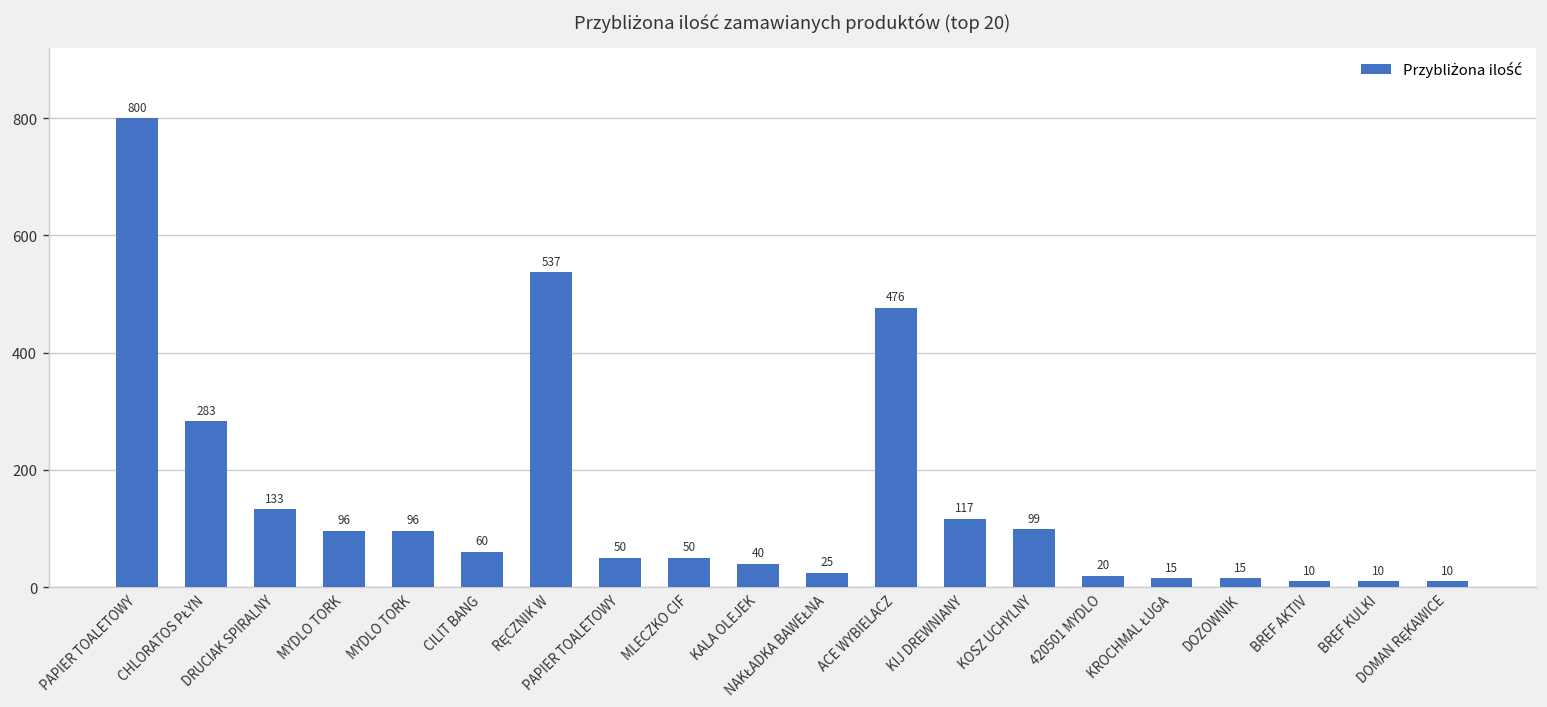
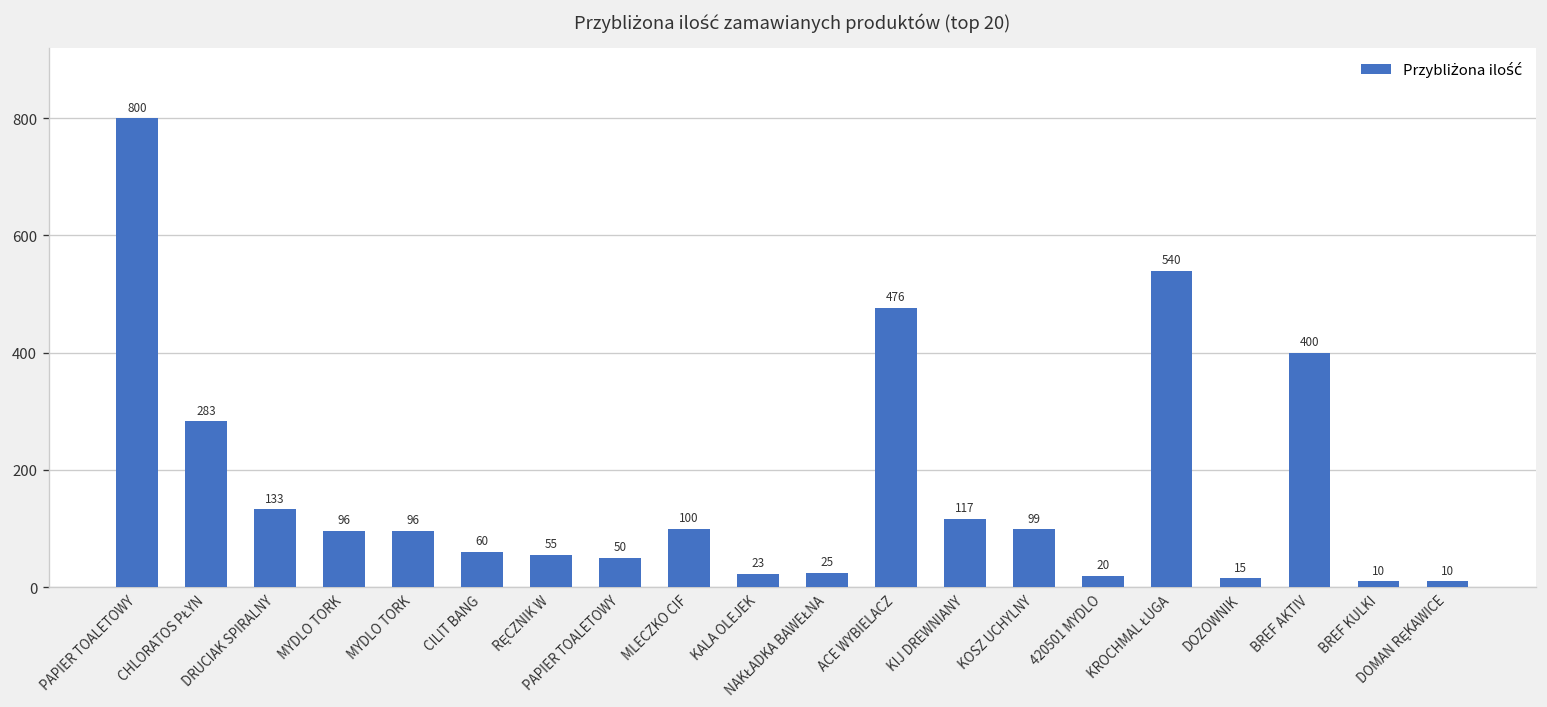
  {
    "CHLORATOS PŁYN": 283,
    "DRUCIAK SPIRALNY": 133,
    "CILIT BANG": 60,
-   "RĘCZNIK W": 537,
-   "MLECZKO CIF": 50,
-   "KALA OLEJEK": 40,
+   "RĘCZNIK W": 55,
+   "MLECZKO CIF": 100,
+   "KALA OLEJEK": 23,
    "NAKŁADKA BAWEŁNA": 25,
    "ACE WYBIELACZ": 476,
    "KIJ DREWNIANY": 117,
    "KOSZ UCHYLNY": 99,
    "420501 MYDLO": 20,
-   "KROCHMAL ŁUGA": 15,
+   "KROCHMAL ŁUGA": 540,
    "DOZOWNIK": 15,
-   "BREF AKTIV": 10,
+   "BREF AKTIV": 400,
    "BREF KULKI": 10,
    "DOMAN RĘKAWICE": 10
  }
